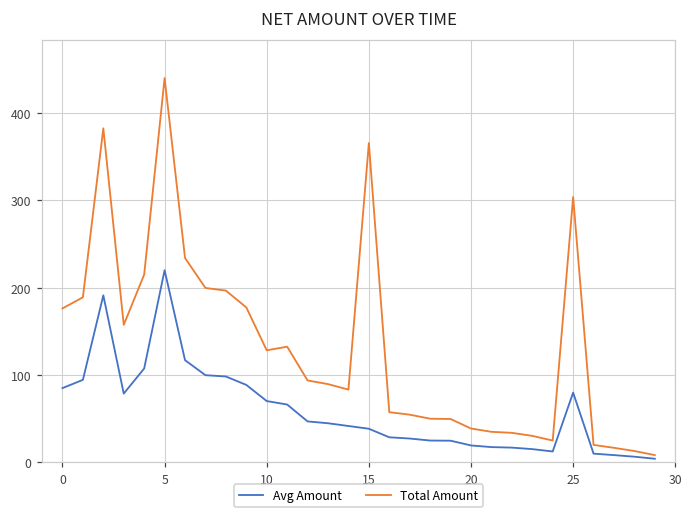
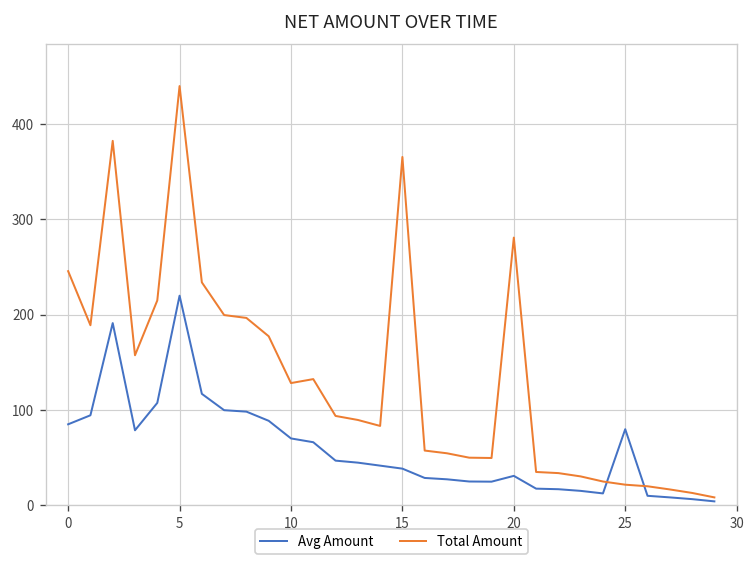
  {
    "Avg Amount": {
      "0": 90,
      "5": 220,
      "10": 70,
      "15": 40,
-     "20": 20,
+     "20": 30,
      "25": 80
    },
    "Total Amount": {
-     "0": 180,
+     "0": 250,
      "5": 440,
      "10": 130,
      "15": 370,
-     "20": 40,
-     "25": 300
+     "20": 280,
+     "25": 20
    }
  }
